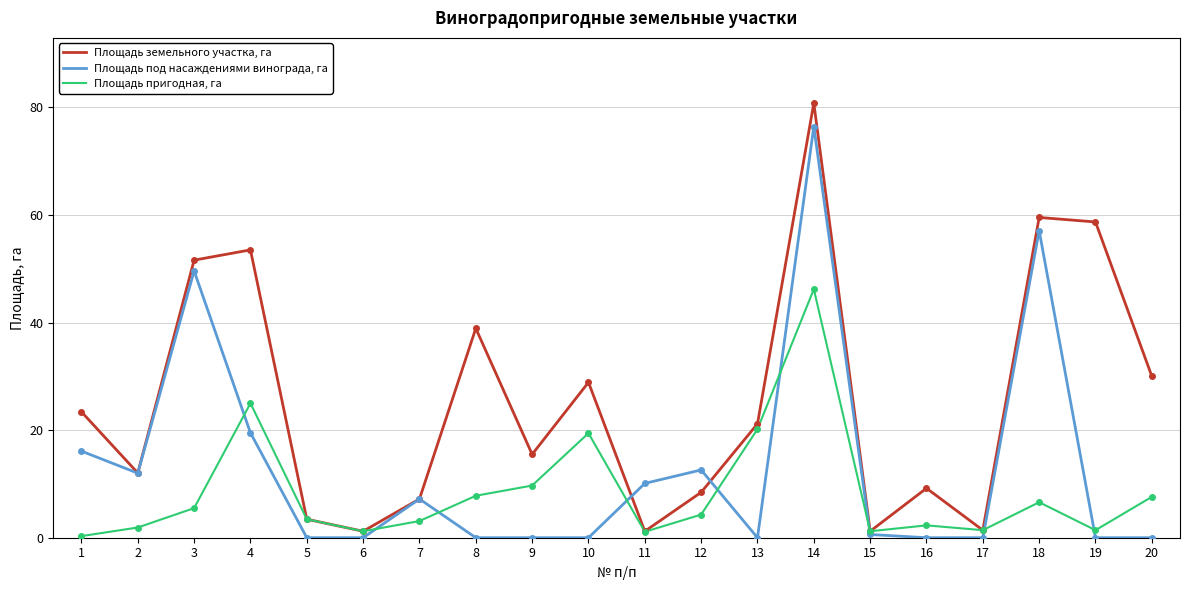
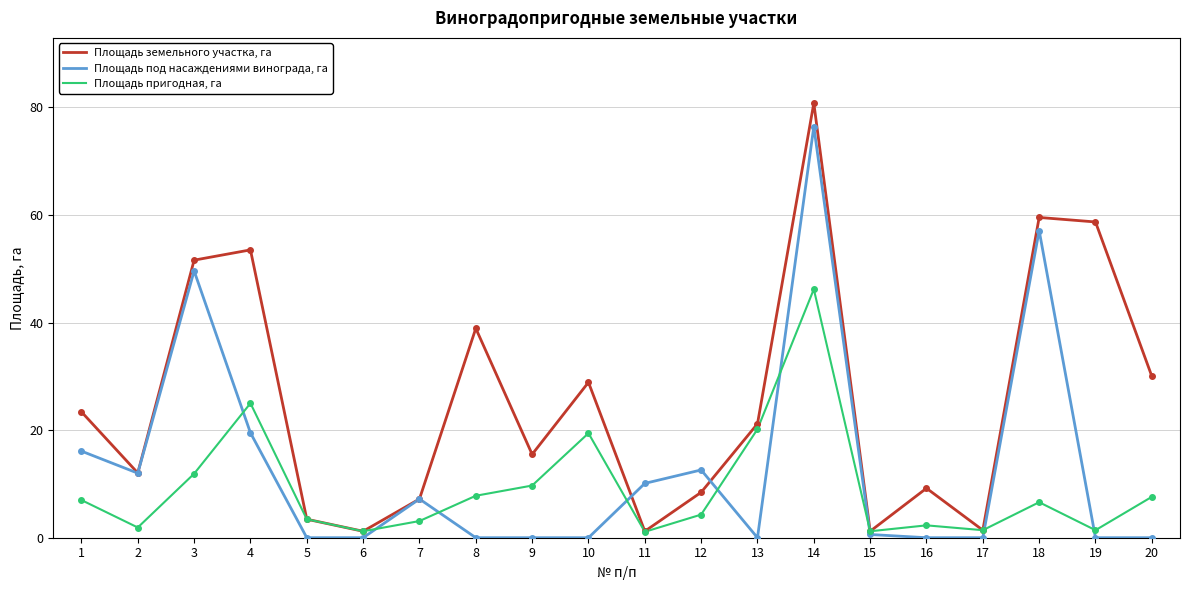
  {
    "Площадь земельного участка, га": {
      "1": 23,
      "3": 52,
      "4": 54,
      "8": 39,
      "9": 16,
      "10": 29,
      "12": 8,
      "13": 21,
      "14": 81,
      "16": 9,
      "18": 60,
      "19": 59,
      "20": 30
    },
    "Площадь под насаждениями винограда, га": {
      "1": 16,
      "3": 50,
      "4": 20,
      "5": 0,
      "6": 0,
      "8": 0,
      "9": 0,
      "10": 0,
      "11": 10,
      "12": 13,
      "13": 0,
      "14": 76,
      "15": 1,
      "16": 0,
      "17": 0,
      "18": 57,
      "19": 0,
      "20": 0
    },
    "Площадь пригодная, га": {
-     "1": 0,
+     "1": 7,
      "2": 2,
-     "3": 6,
+     "3": 12,
      "4": 25,
      "7": 3,
      "8": 8,
      "9": 10,
      "10": 19,
      "12": 4,
      "13": 20,
      "14": 46,
      "16": 2,
      "18": 7,
      "19": 1,
      "20": 8
    }
  }
